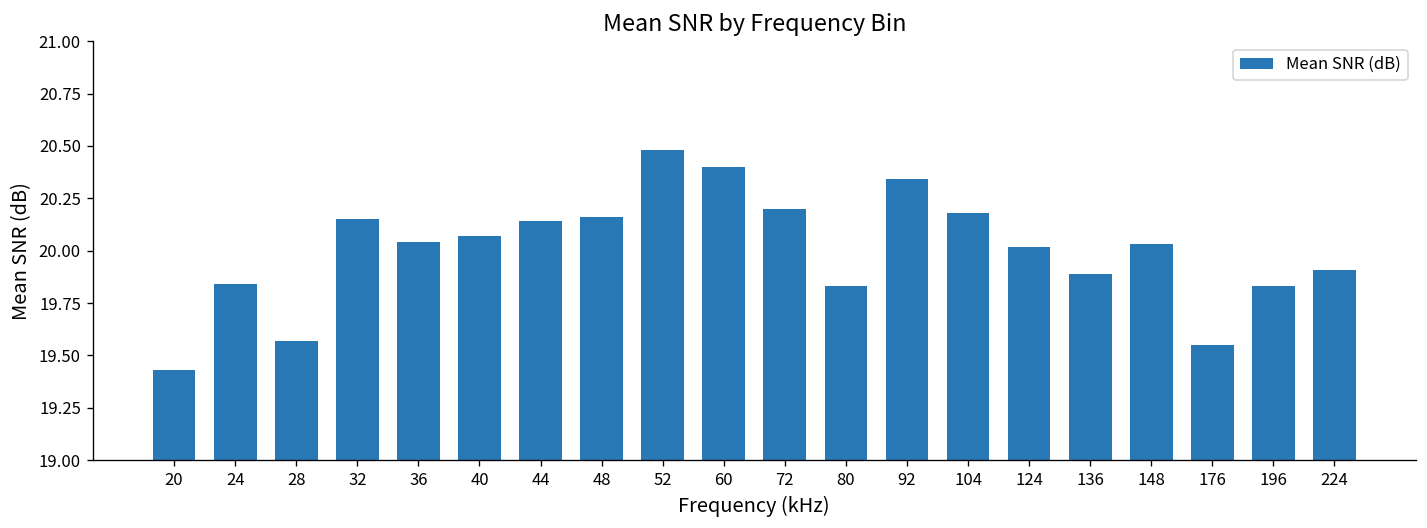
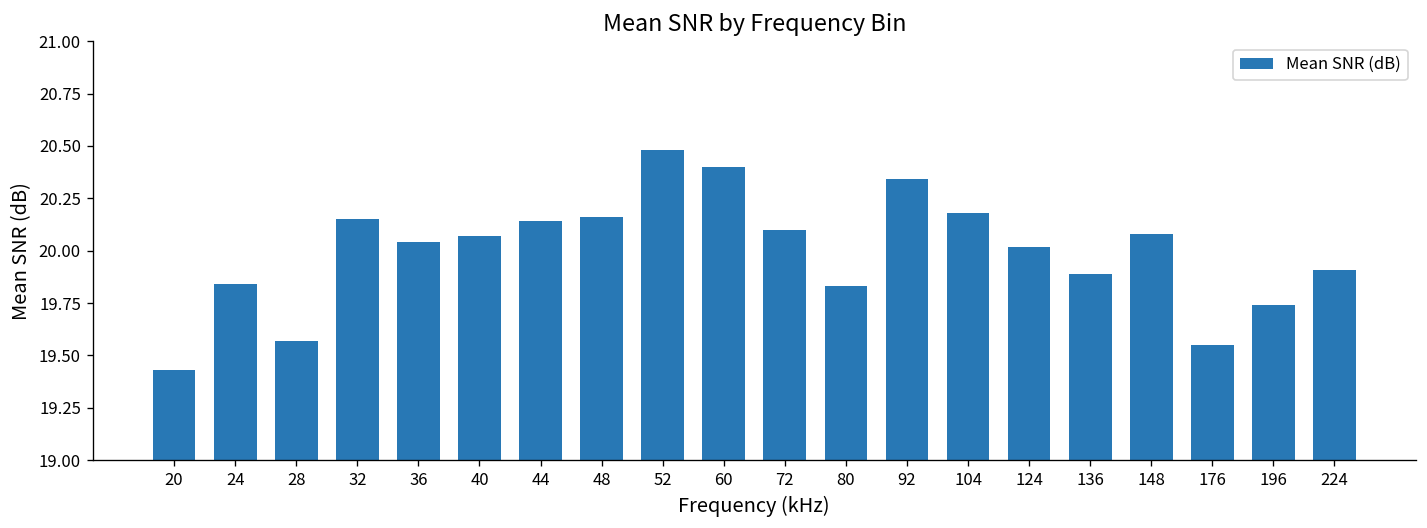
  {
    "20": 19.43,
    "24": 19.84,
    "28": 19.57,
    "32": 20.15,
    "36": 20.04,
    "40": 20.07,
    "44": 20.14,
    "48": 20.16,
    "52": 20.48,
    "60": 20.40,
-   "72": 20.2,
+   "72": 20.1,
    "80": 19.83,
    "92": 20.34,
    "104": 20.18,
    "124": 20.02,
    "136": 19.89,
-   "148": 20.03,
+   "148": 20.08,
    "176": 19.55,
-   "196": 19.83,
+   "196": 19.74,
    "224": 19.91
  }
